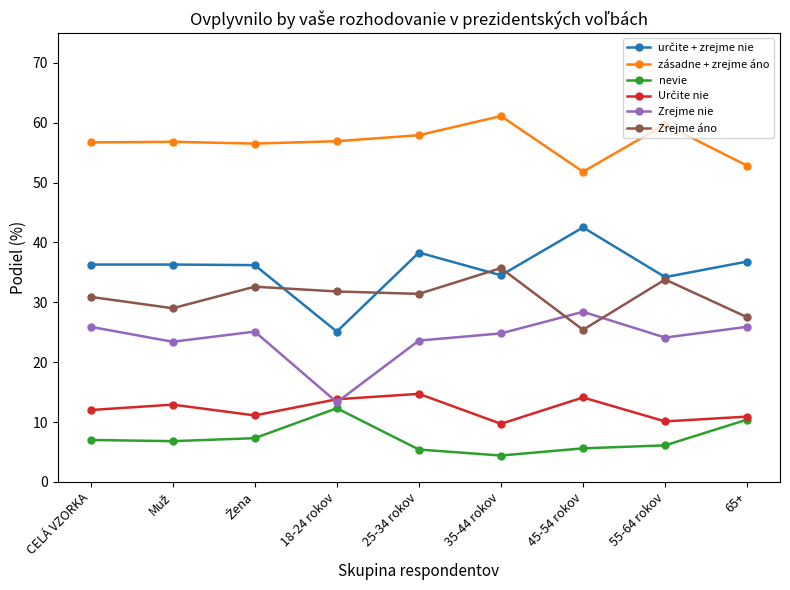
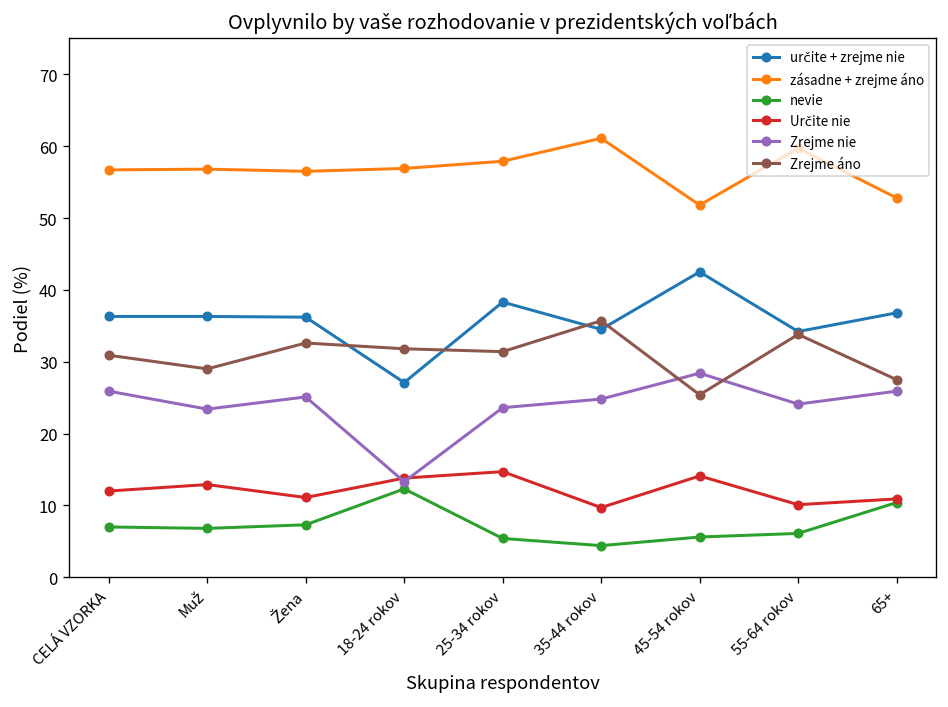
  {
    "určite + zrejme nie": {
      "CELÁ VZORKA": 36,
      "Muž": 36,
      "Žena": 36,
-     "18-24 rokov": 25,
+     "18-24 rokov": 27,
      "25-34 rokov": 38,
      "35-44 rokov": 35,
      "45-54 rokov": 43,
      "65+": 37
    },
    "zásadne + zrejme áno": {
      "CELÁ VZORKA": 57,
      "Muž": 57,
      "Žena": 57,
      "18-24 rokov": 57,
      "25-34 rokov": 58,
      "35-44 rokov": 61,
      "45-54 rokov": 52,
      "65+": 53
    },
    "nevie": {
      "CELÁ VZORKA": 7,
      "Muž": 7,
      "Žena": 7,
      "18-24 rokov": 12,
      "25-34 rokov": 5,
      "35-44 rokov": 4,
      "45-54 rokov": 6,
      "55-64 rokov": 6,
      "65+": 10
    },
    "Určite nie": {
      "CELÁ VZORKA": 12,
      "Muž": 13,
      "Žena": 11,
      "18-24 rokov": 14,
      "25-34 rokov": 15,
      "35-44 rokov": 10,
      "45-54 rokov": 14,
      "55-64 rokov": 10,
      "65+": 11
    },
    "Zrejme nie": {
      "CELÁ VZORKA": 26,
      "Muž": 23,
      "Žena": 25,
      "18-24 rokov": 13,
      "25-34 rokov": 24,
      "35-44 rokov": 25,
      "45-54 rokov": 28,
      "55-64 rokov": 24,
      "65+": 26
    },
    "Zrejme áno": {
      "CELÁ VZORKA": 31,
      "Muž": 29,
      "Žena": 33,
      "18-24 rokov": 32,
      "25-34 rokov": 31,
      "35-44 rokov": 36,
      "45-54 rokov": 25,
      "65+": 28
    }
  }
